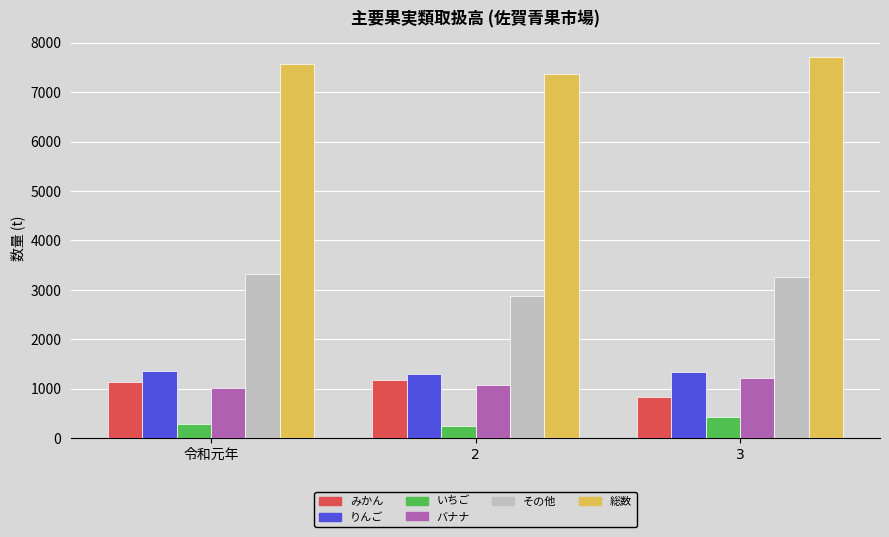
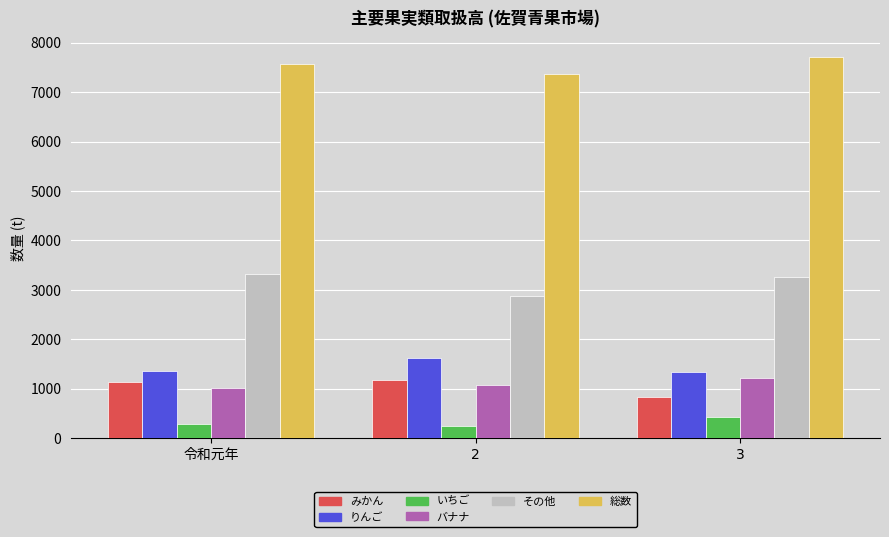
  {
    "みかん": {
      "令和元年": 1100,
      "2": 1200,
      "3": 800
    },
    "りんご": {
      "令和元年": 1400,
-     "2": 1300,
+     "2": 1600,
      "3": 1300
    },
    "いちご": {
      "令和元年": 300,
      "2": 200,
      "3": 400
    },
    "バナナ": {
      "令和元年": 1000,
      "2": 1100,
      "3": 1200
    },
    "その他": {
      "令和元年": 3300,
      "2": 2900,
      "3": 3300
    },
    "総数": {
      "令和元年": 7600,
      "2": 7400,
      "3": 7700
    }
  }
